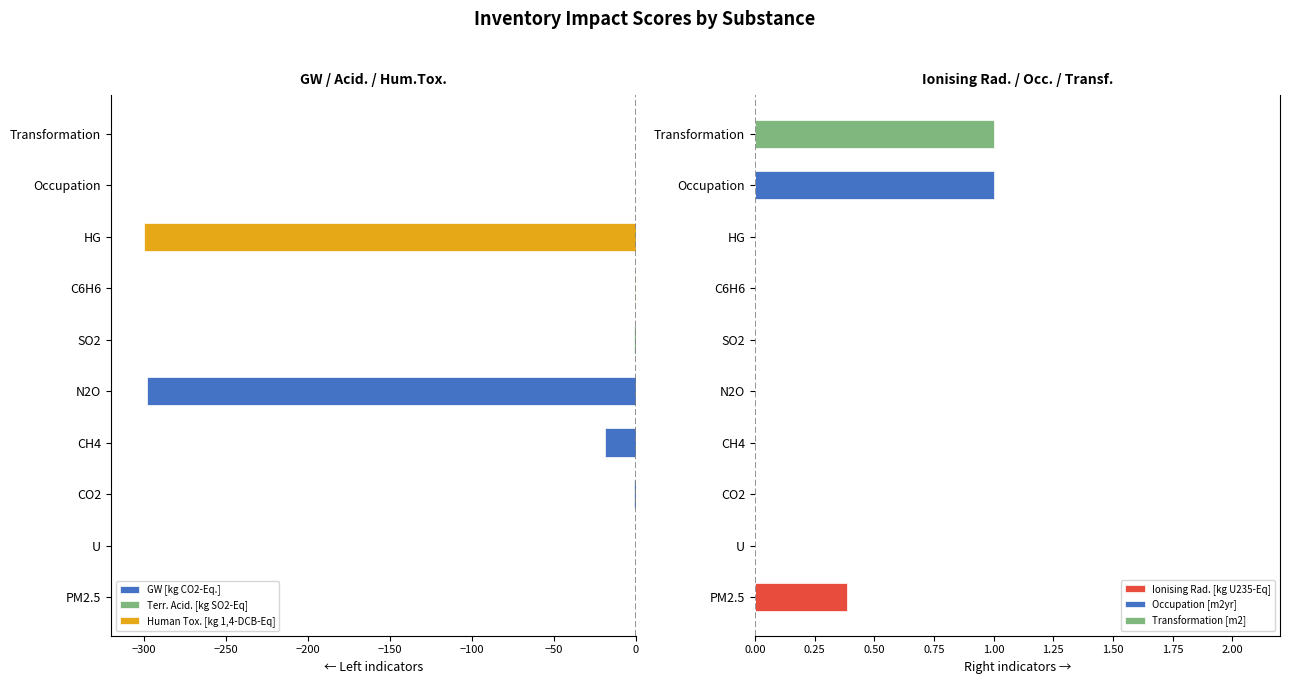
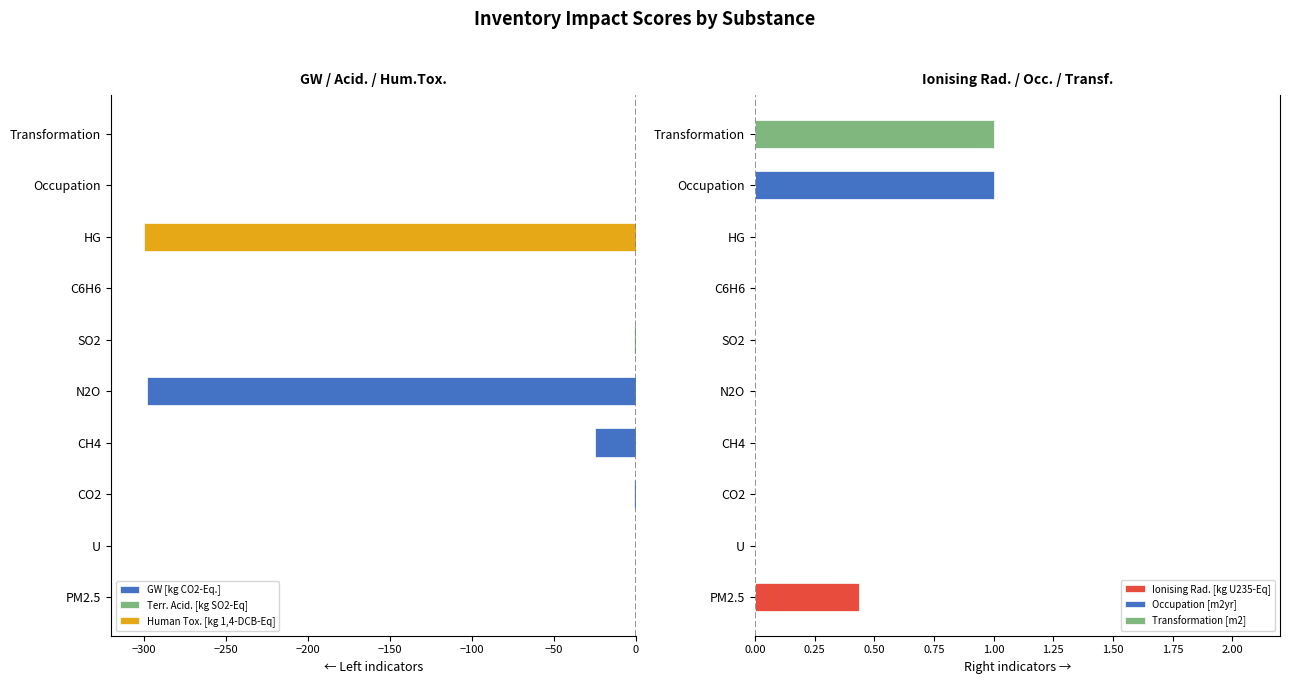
  {
    "GW / Acid. / Hum.Tox.": {
      "GW [kg CO2-Eq.]": {
        "Transformation": 0,
        "Occupation": 0,
        "HG": 0,
        "C6H6": 0,
        "SO2": 0,
        "N2O": -298,
-       "CH4": -19,
+       "CH4": -25,
        "U": 0,
        "PM2.5": 0
      },
      "Terr. Acid. [kg SO2-Eq]": {
        "Transformation": 0,
        "Occupation": 0,
        "HG": 0,
        "C6H6": 0,
        "N2O": 0,
        "CH4": 0,
        "CO2": 0,
        "U": 0,
        "PM2.5": 0
      },
      "Human Tox. [kg 1,4-DCB-Eq]": {
        "Transformation": 0,
        "Occupation": 0,
        "HG": -300,
        "SO2": 0,
        "N2O": 0,
        "CH4": 0,
        "CO2": 0,
        "U": 0,
        "PM2.5": 0
      }
    },
    "Ionising Rad. / Occ. / Transf.": {
      "Ionising Rad. [kg U235-Eq]": {
        "Transformation": 0.00,
        "Occupation": 0.00,
        "HG": 0.00,
        "C6H6": 0.00,
        "SO2": 0.00,
        "N2O": 0.00,
        "CH4": 0.00,
        "CO2": 0.00,
        "U": 0.00,
-       "PM2.5": 0.39
+       "PM2.5": 0.43
      },
      "Occupation [m2yr]": {
        "Transformation": 0.00,
        "Occupation": 1.00,
        "HG": 0.00,
        "C6H6": 0.00,
        "SO2": 0.00,
        "N2O": 0.00,
        "CH4": 0.00,
        "CO2": 0.00,
        "U": 0.00,
        "PM2.5": 0.00
      },
      "Transformation [m2]": {
        "Transformation": 1.00,
        "Occupation": 0.00,
        "HG": 0.00,
        "C6H6": 0.00,
        "SO2": 0.00,
        "N2O": 0.00,
        "CH4": 0.00,
        "CO2": 0.00,
        "U": 0.00,
        "PM2.5": 0.00
      }
    }
  }
